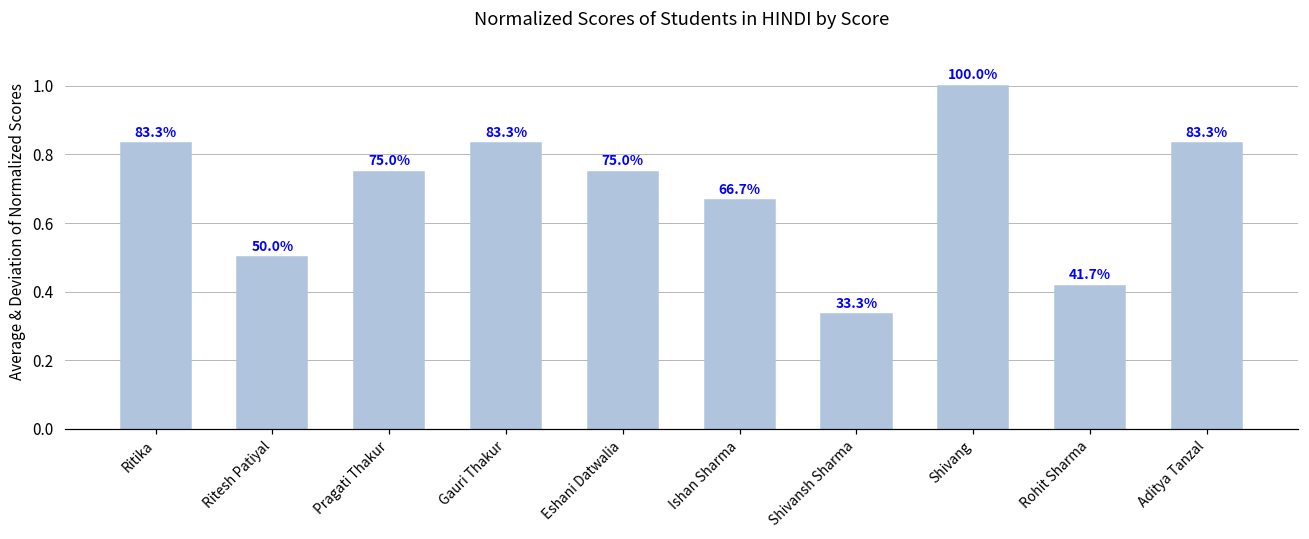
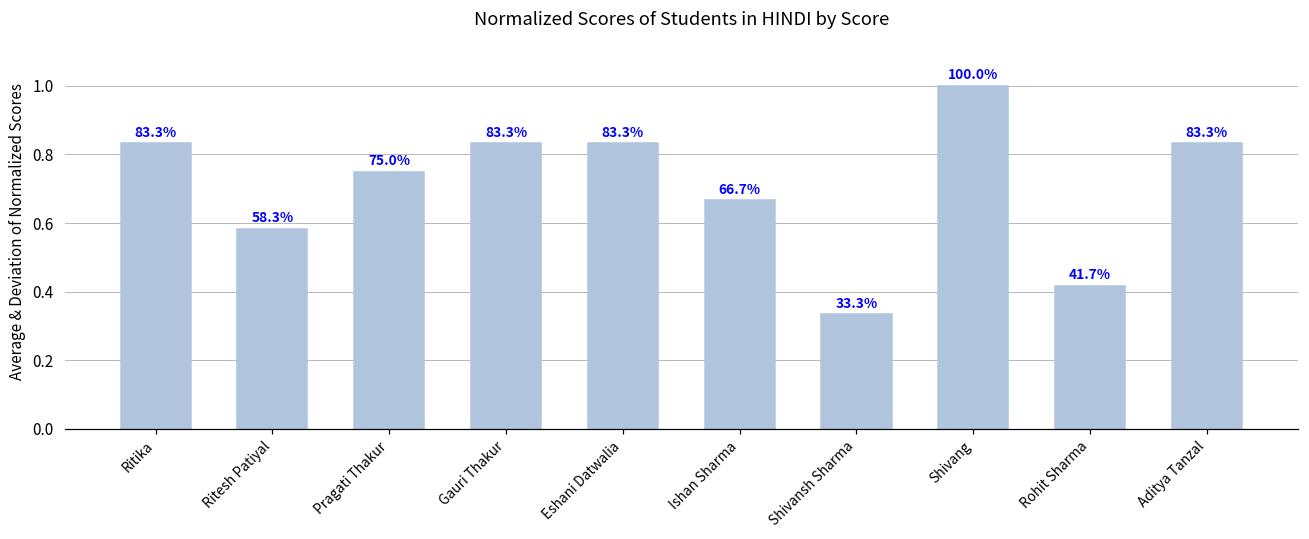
  {
    "Ritika": "83.3%",
-   "Ritesh Patiyal": "50.0%",
+   "Ritesh Patiyal": "58.3%",
    "Pragati Thakur": "75.0%",
    "Gauri Thakur": "83.3%",
-   "Eshani Datwalia": "75.0%",
+   "Eshani Datwalia": "83.3%",
    "Ishan Sharma": "66.7%",
    "Shivansh Sharma": "33.3%",
    "Shivang": "100.0%",
    "Rohit Sharma": "41.7%",
    "Aditya Tanzal": "83.3%"
  }
